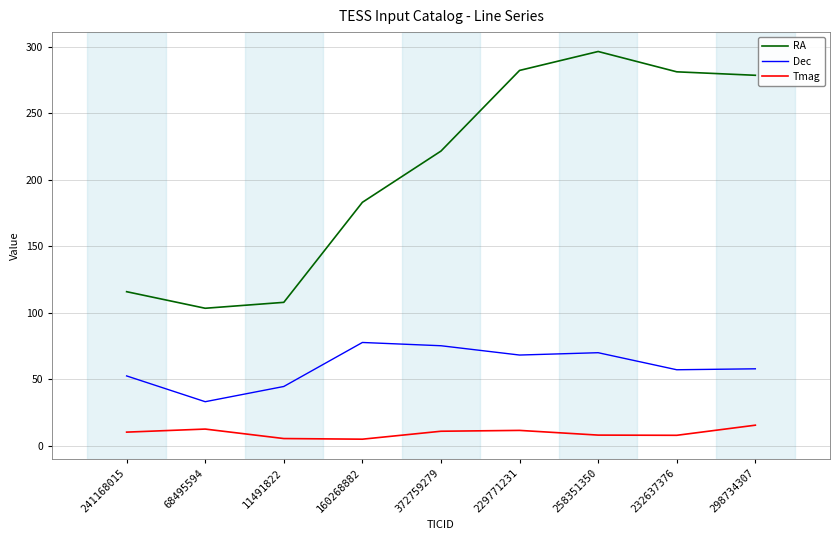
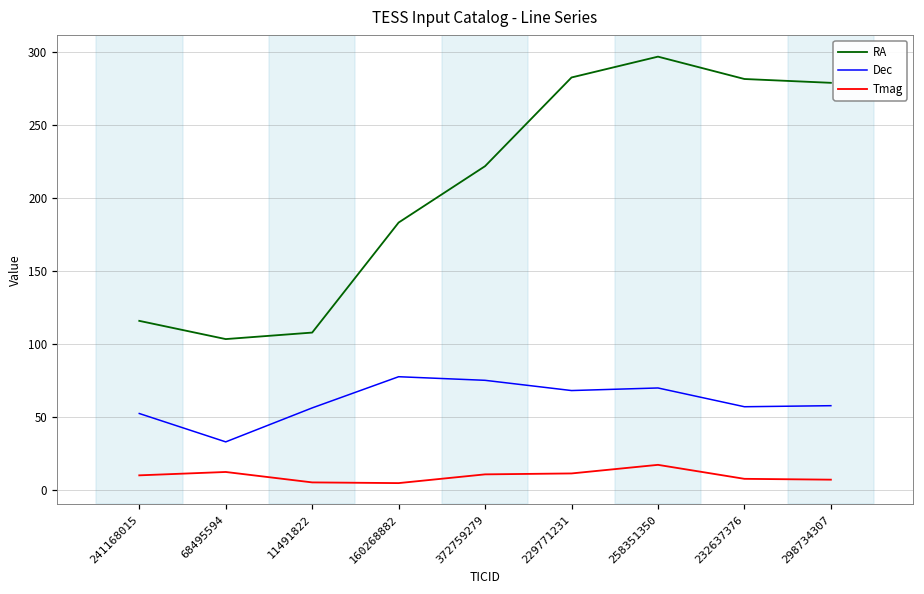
  {
    "RA": {
      "241168015": 116,
      "68495594": 103,
      "11491822": 108,
      "160268882": 183,
      "372759279": 222,
      "229771231": 282,
      "258351350": 297,
      "232637376": 281,
      "298734307": 279
    },
    "Dec": {
      "241168015": 52,
      "68495594": 33,
-     "11491822": 45,
+     "11491822": 56,
      "160268882": 78,
      "372759279": 75,
      "229771231": 68,
      "258351350": 70,
      "232637376": 57,
      "298734307": 58
    },
    "Tmag": {
      "241168015": 10,
      "68495594": 12,
      "11491822": 5,
      "160268882": 5,
      "372759279": 11,
      "229771231": 11,
-     "258351350": 8,
+     "258351350": 17,
      "232637376": 8,
-     "298734307": 15
+     "298734307": 7
    }
  }
